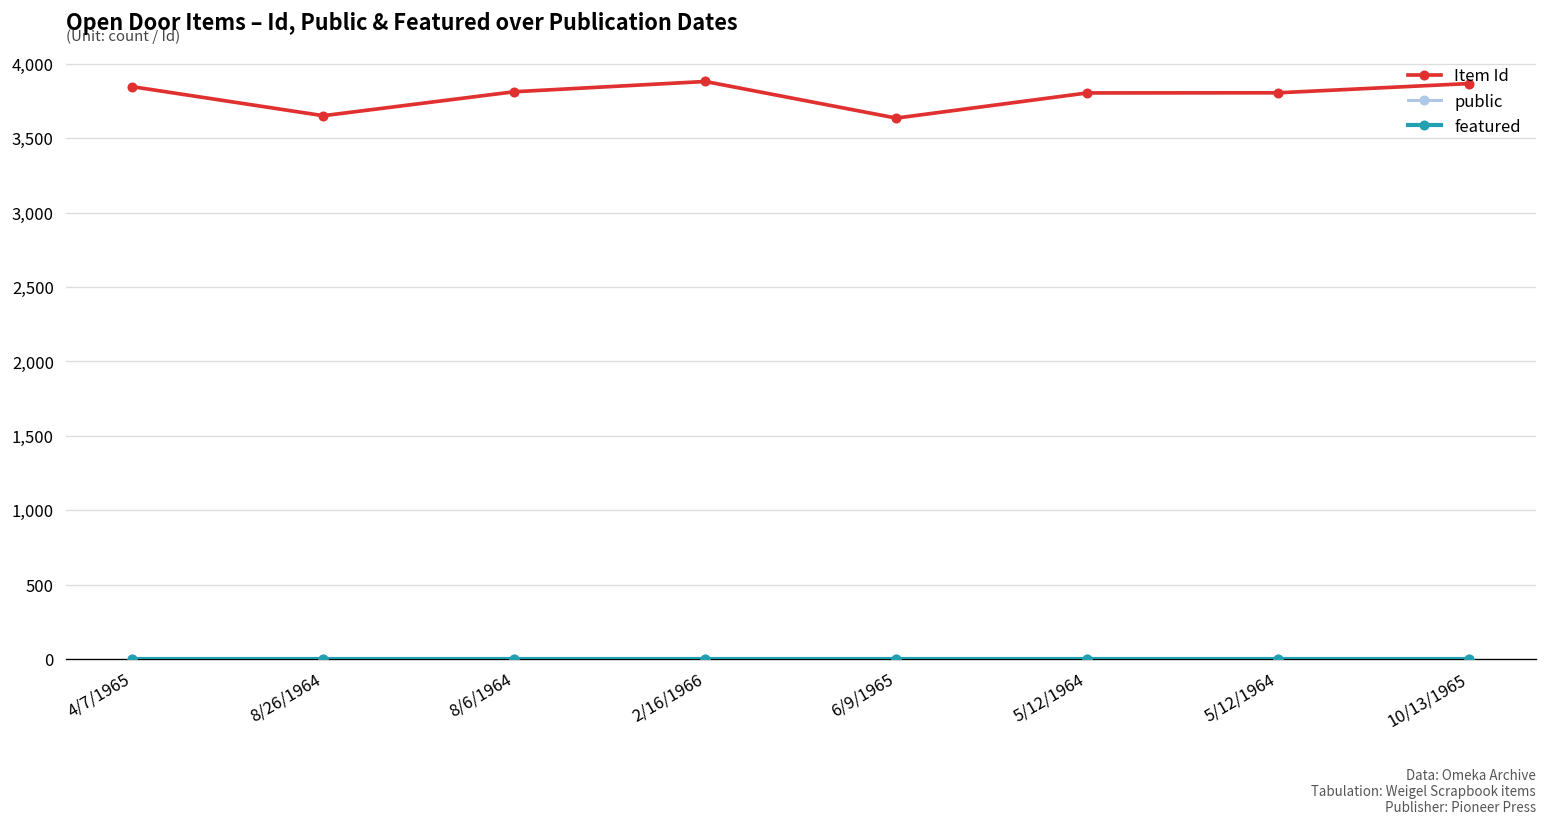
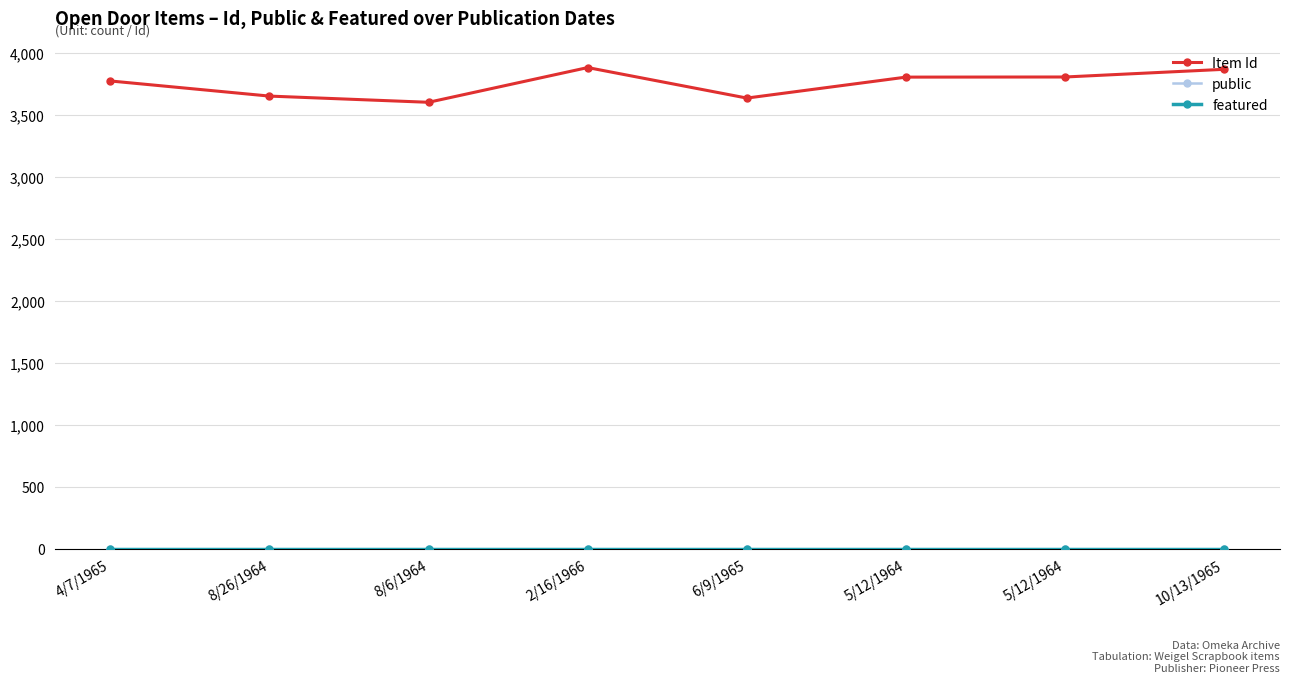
  {
    "Item Id": {
-     "4/7/1965": "3,850",
+     "4/7/1965": "3,770",
      "8/26/1964": "3,650",
-     "8/6/1964": "3,810",
+     "8/6/1964": "3,600",
      "2/16/1966": "3,880",
      "6/9/1965": "3,640",
      "10/13/1965": "3,870"
    },
    "featured": {
      "4/7/1965": "0",
      "8/26/1964": "0",
      "8/6/1964": "0",
      "2/16/1966": "0",
      "6/9/1965": "0",
      "10/13/1965": "0"
    }
  }
